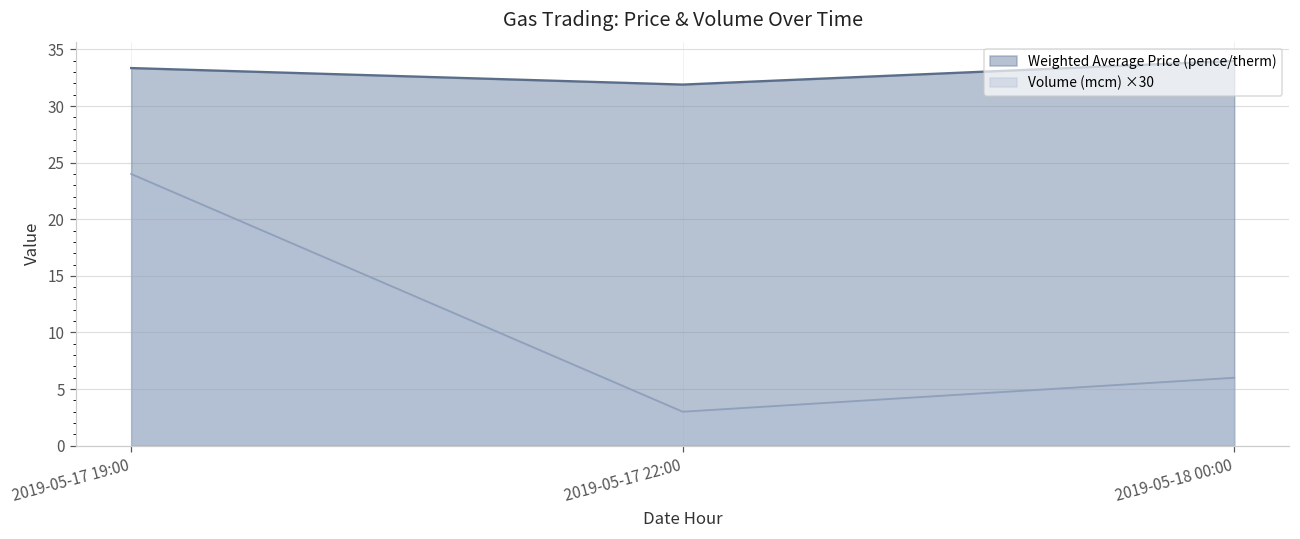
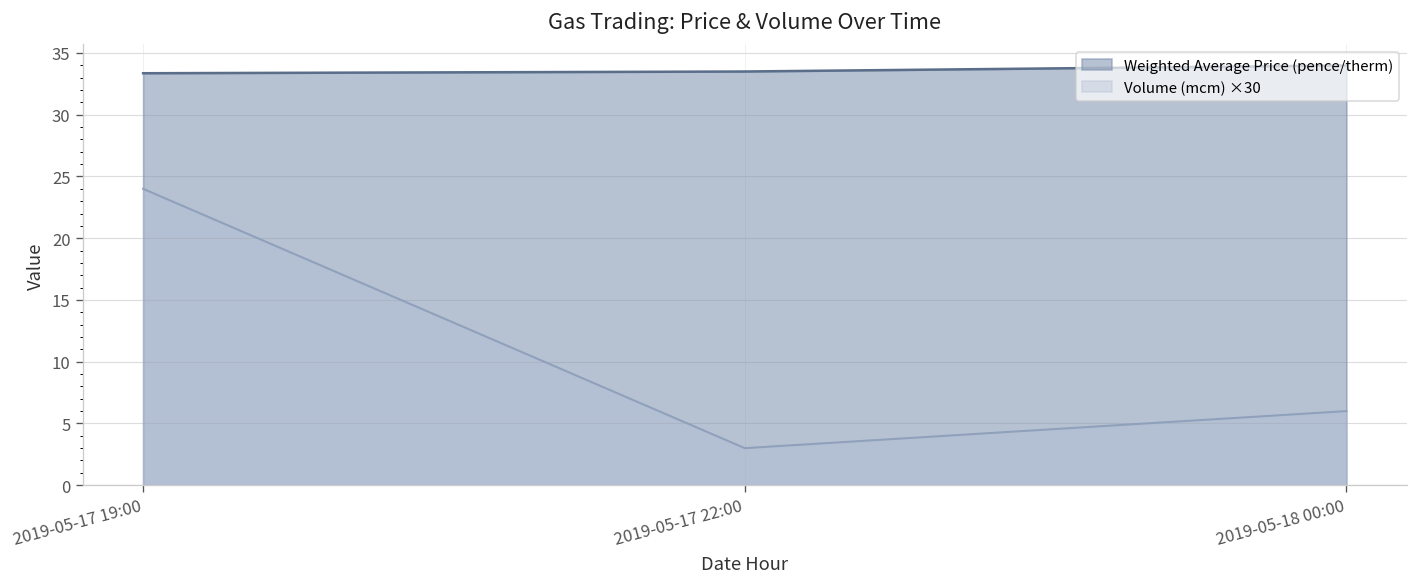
  {
    "Weighted Average Price (pence/therm)": {
      "2019-05-17 19:00": 33.4,
-     "2019-05-17 22:00": 31.9
+     "2019-05-17 22:00": 33.5
    },
    "Volume (mcm) ×30": {
      "2019-05-17 19:00": 24.0,
      "2019-05-17 22:00": 3.0,
      "2019-05-18 00:00": 6.0
    }
  }
